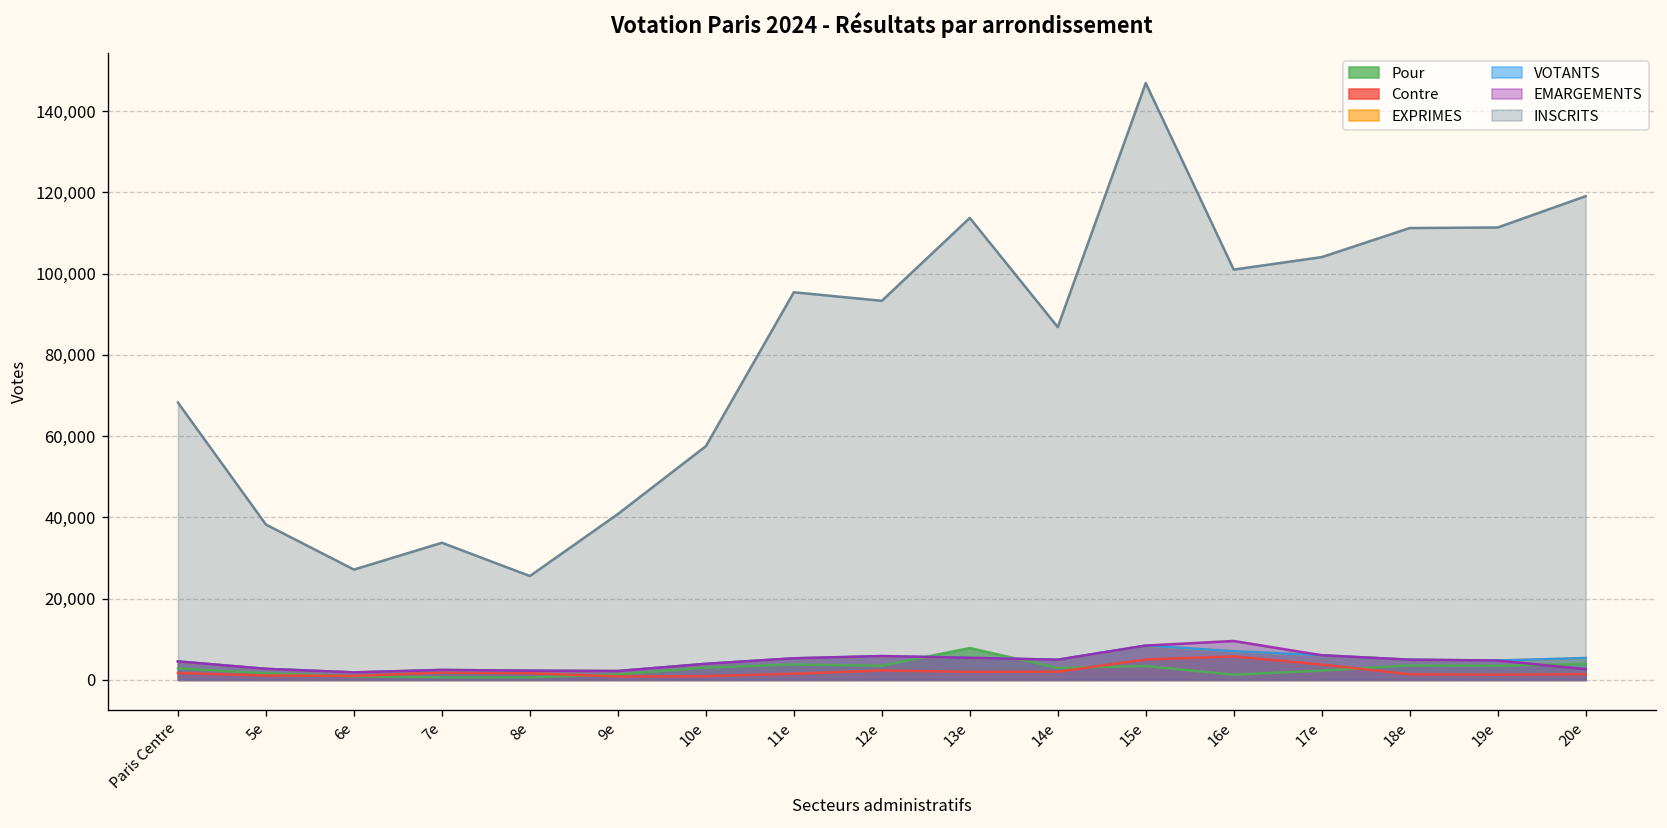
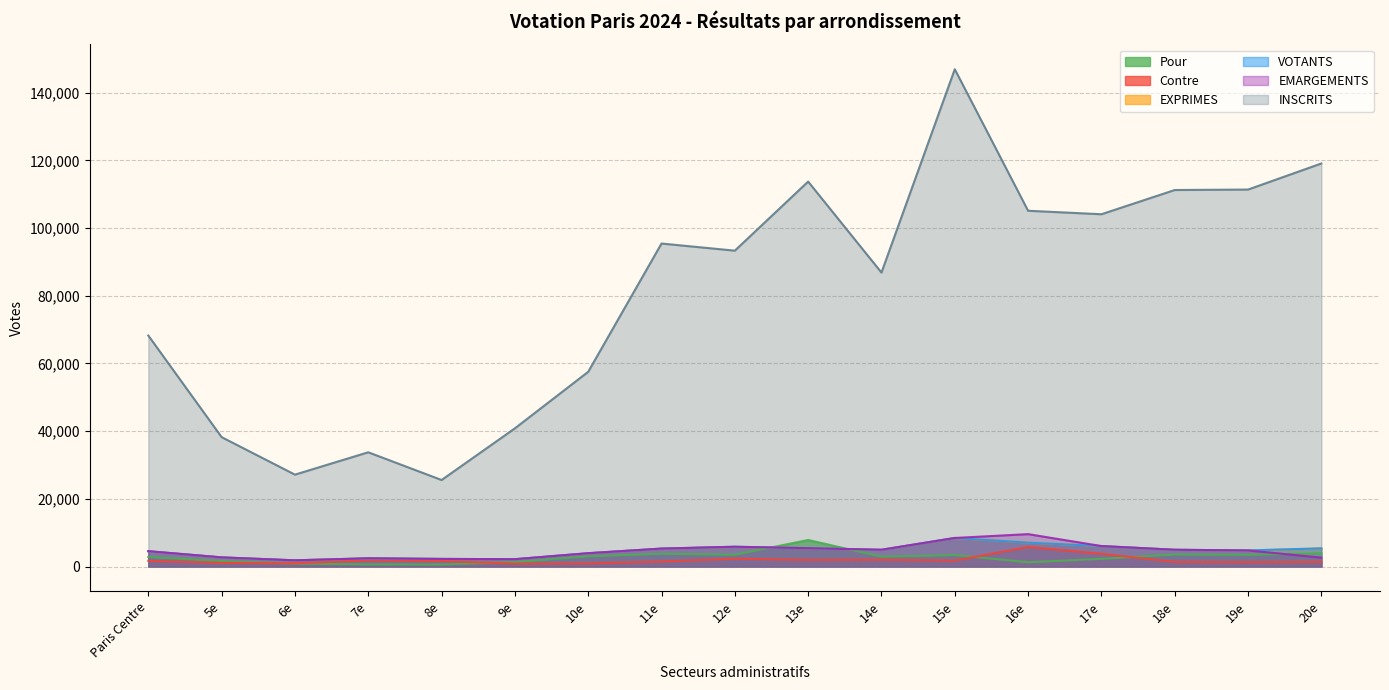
  {
    "Pour": {
      "Paris Centre": "3,000",
      "7e": "1,000",
      "8e": "1,000",
      "10e": "3,000",
      "11e": "4,000",
      "12e": "3,000",
      "13e": "8,000",
      "14e": "3,000",
      "15e": "3,000",
      "16e": "1,000",
      "17e": "2,000",
      "18e": "4,000",
      "19e": "3,000",
      "20e": "4,000"
    },
    "Contre": {
      "Paris Centre": "2,000",
      "10e": "1,000",
      "11e": "2,000",
      "12e": "2,000",
      "13e": "2,000",
      "14e": "2,000",
-     "15e": "5,000",
+     "15e": "2,000",
      "16e": "6,000",
      "17e": "4,000",
      "18e": "1,000",
      "19e": "1,000",
      "20e": "1,000"
    },
    "VOTANTS": {
      "16e": "7,000",
      "20e": "5,000"
    },
    "EMARGEMENTS": {
      "16e": "10,000",
      "20e": "3,000"
    },
    "INSCRITS": {
      "Paris Centre": "68,000",
      "5e": "38,000",
      "6e": "27,000",
      "7e": "34,000",
      "8e": "26,000",
      "9e": "41,000",
      "10e": "58,000",
      "11e": "95,000",
      "12e": "93,000",
      "13e": "114,000",
      "14e": "87,000",
      "15e": "147,000",
-     "16e": "101,000",
+     "16e": "105,000",
      "17e": "104,000",
      "18e": "111,000",
      "19e": "111,000",
      "20e": "119,000"
    }
  }
